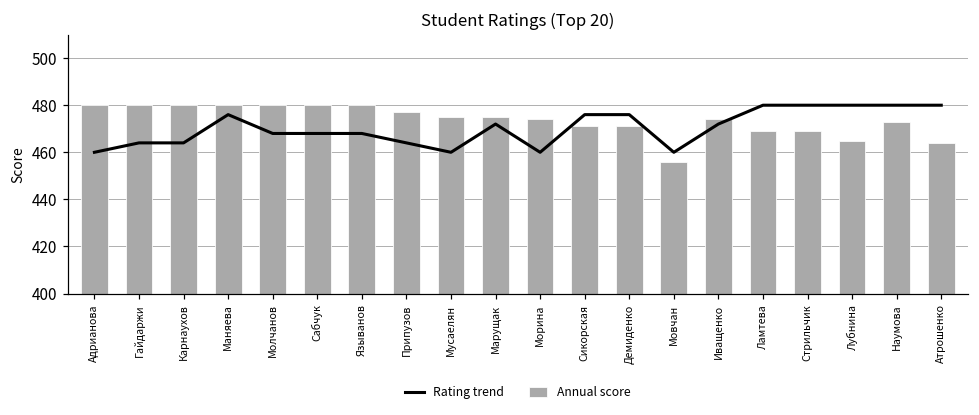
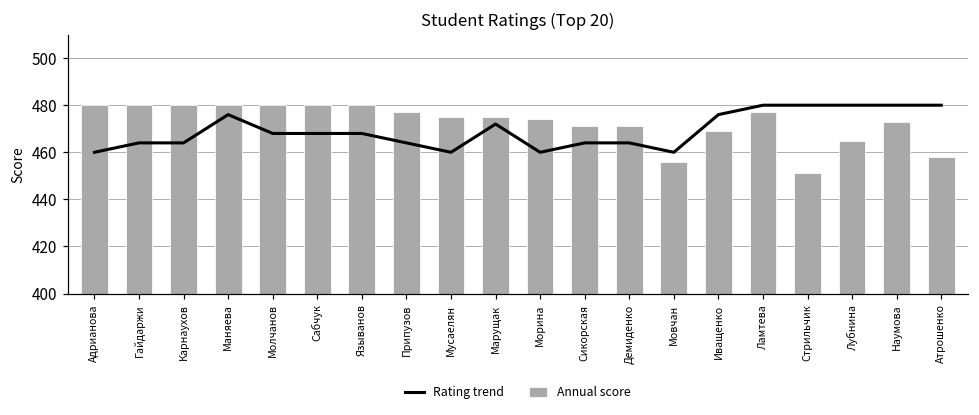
  {
    "Rating trend": {
      "Адрианова": 460,
      "Гайдаржи": 464,
      "Карнаухов": 464,
      "Маняева": 476,
      "Молчанов": 468,
      "Сабчук": 468,
      "Языванов": 468,
      "Припузов": 464,
      "Мусаелян": 460,
      "Марущак": 472,
      "Морина": 460,
-     "Сикорская": 476,
-     "Демиденко": 476,
+     "Сикорская": 464,
+     "Демиденко": 464,
      "Мовчан": 460,
-     "Иващенко": 472,
+     "Иващенко": 476,
      "Ламтева": 480,
      "Стрильчик": 480,
      "Лубнина": 480,
      "Наумова": 480,
      "Атрошенко": 480
    },
    "Annual score": {
      "Адрианова": 480,
      "Гайдаржи": 480,
      "Карнаухов": 480,
      "Маняева": 480,
      "Молчанов": 480,
      "Сабчук": 480,
      "Языванов": 480,
      "Припузов": 477,
      "Мусаелян": 475,
      "Марущак": 475,
      "Морина": 474,
      "Сикорская": 471,
      "Демиденко": 471,
      "Мовчан": 456,
-     "Иващенко": 474,
-     "Ламтева": 469,
-     "Стрильчик": 469,
+     "Иващенко": 469,
+     "Ламтева": 477,
+     "Стрильчик": 451,
      "Лубнина": 465,
      "Наумова": 473,
-     "Атрошенко": 464
+     "Атрошенко": 458
    }
  }
